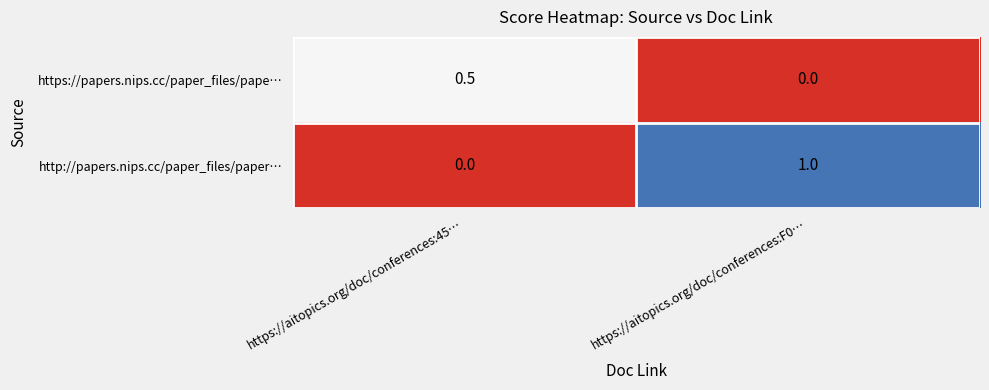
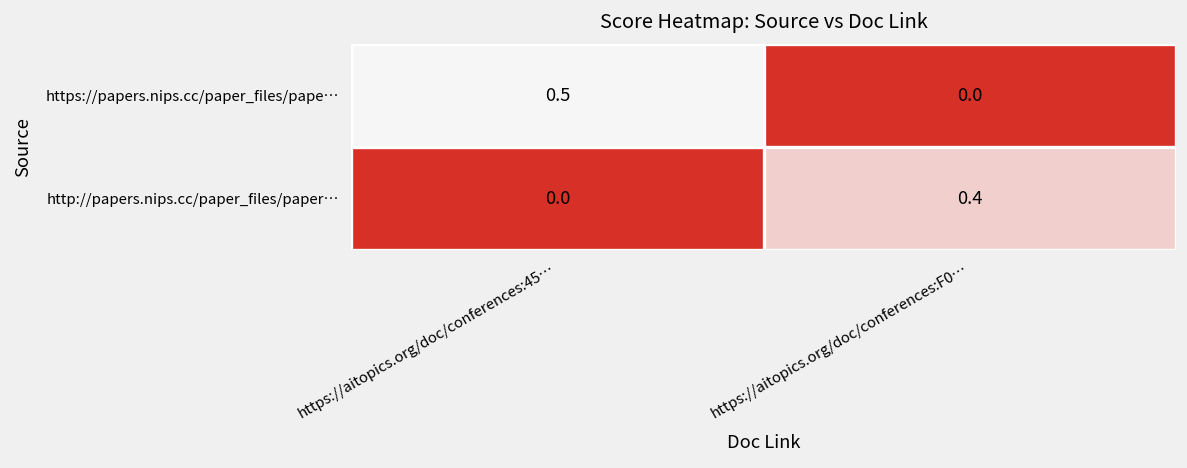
  {
    "https://papers.nips.cc/paper_files/pape…": {
      "https://aitopics.org/doc/conferences:45…": 0.5,
      "https://aitopics.org/doc/conferences:F0…": 0.0
    },
    "http://papers.nips.cc/paper_files/paper…": {
      "https://aitopics.org/doc/conferences:45…": 0.0,
-     "https://aitopics.org/doc/conferences:F0…": 1.0
+     "https://aitopics.org/doc/conferences:F0…": 0.4
    }
  }
